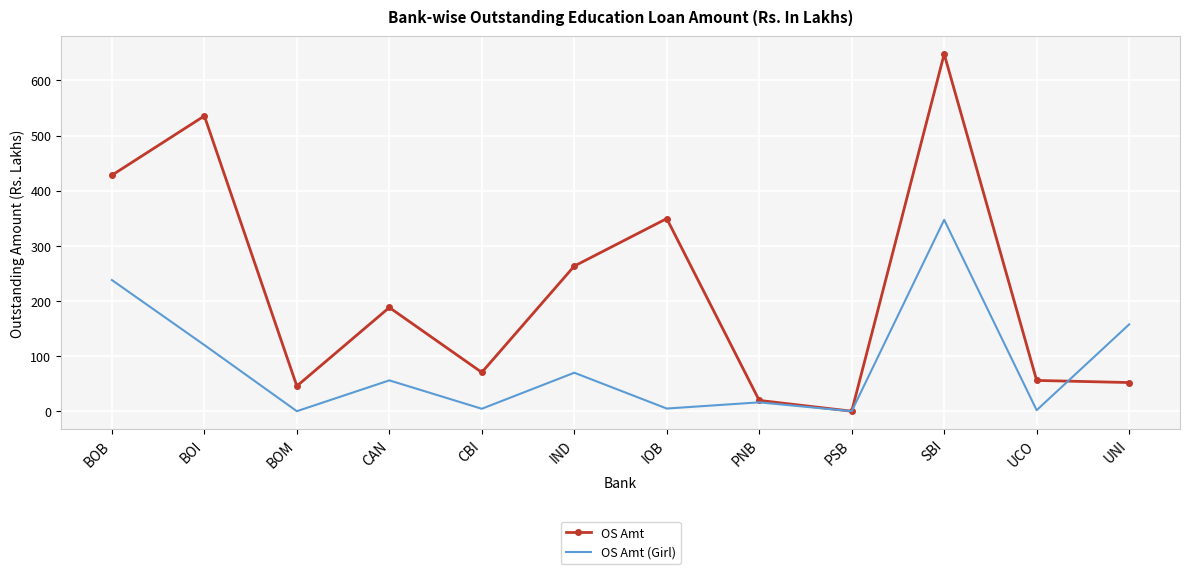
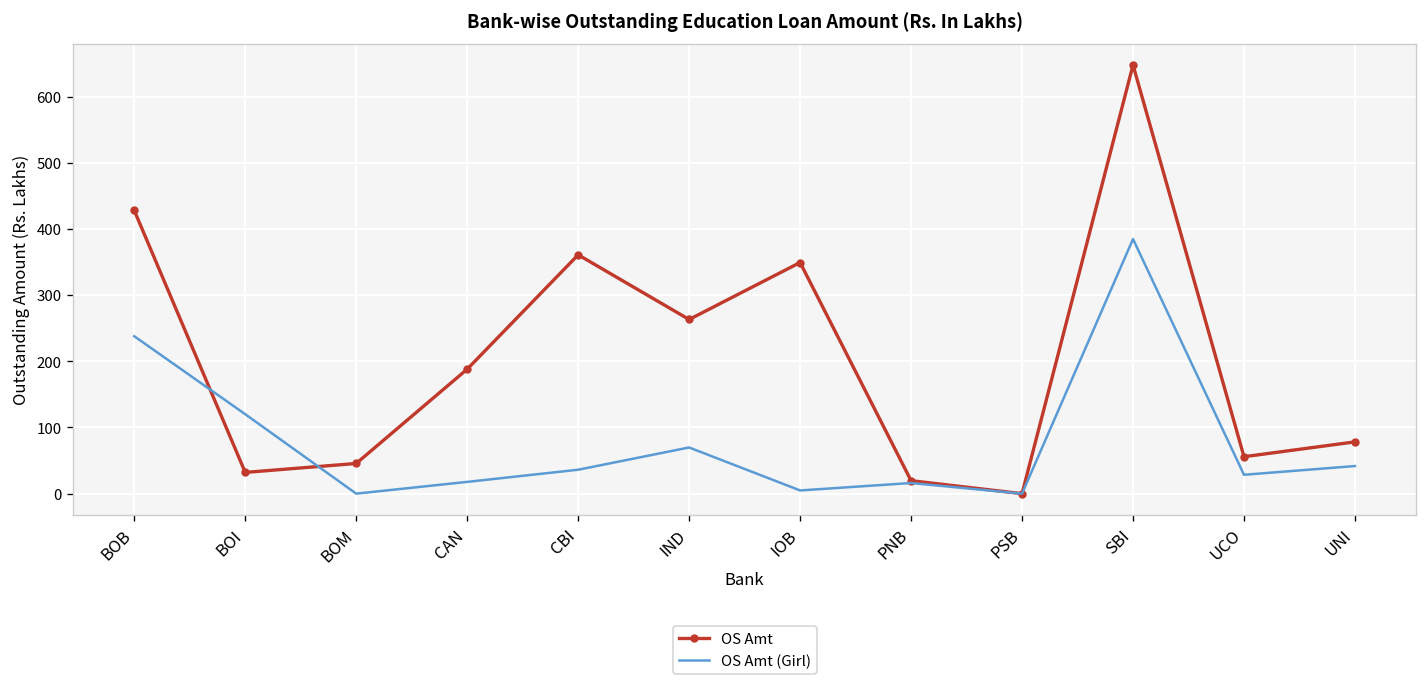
  {
    "OS Amt": {
      "BOB": 430,
-     "BOI": 540,
+     "BOI": 30,
      "BOM": 50,
      "CAN": 190,
-     "CBI": 70,
+     "CBI": 360,
      "IND": 260,
      "IOB": 350,
      "SBI": 650,
      "UCO": 60,
-     "UNI": 50
+     "UNI": 80
    },
    "OS Amt (Girl)": {
      "BOB": 240,
      "BOI": 120,
      "BOM": 0,
-     "CAN": 60,
-     "CBI": 0,
+     "CAN": 20,
+     "CBI": 40,
      "IND": 70,
      "IOB": 0,
-     "SBI": 350,
-     "UCO": 0,
-     "UNI": 160
+     "SBI": 380,
+     "UCO": 30,
+     "UNI": 40
    }
  }
